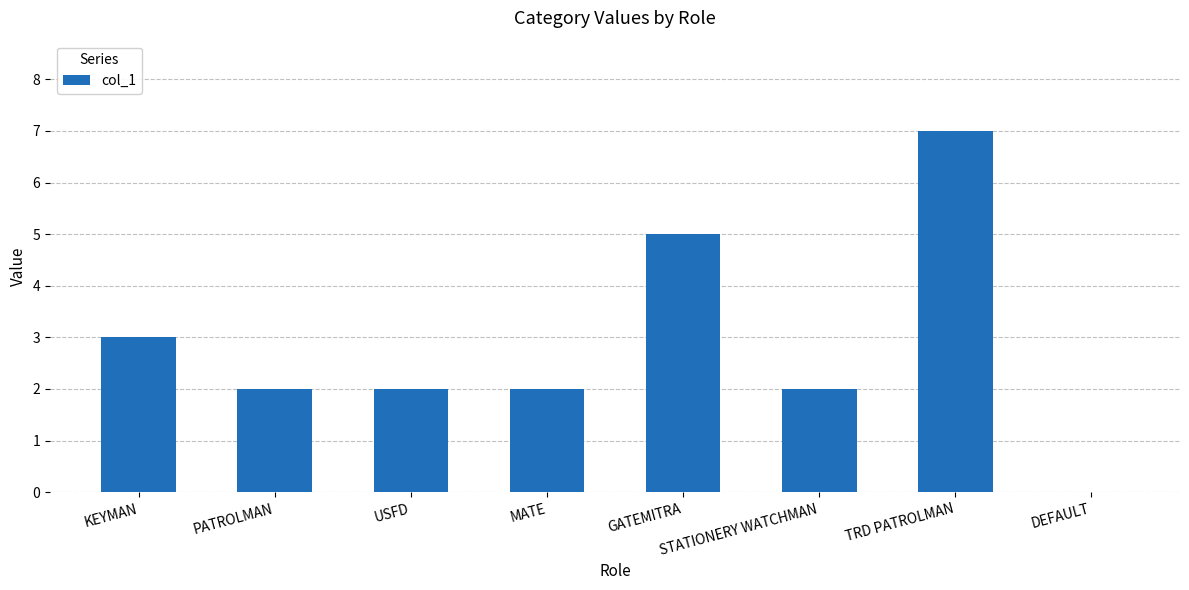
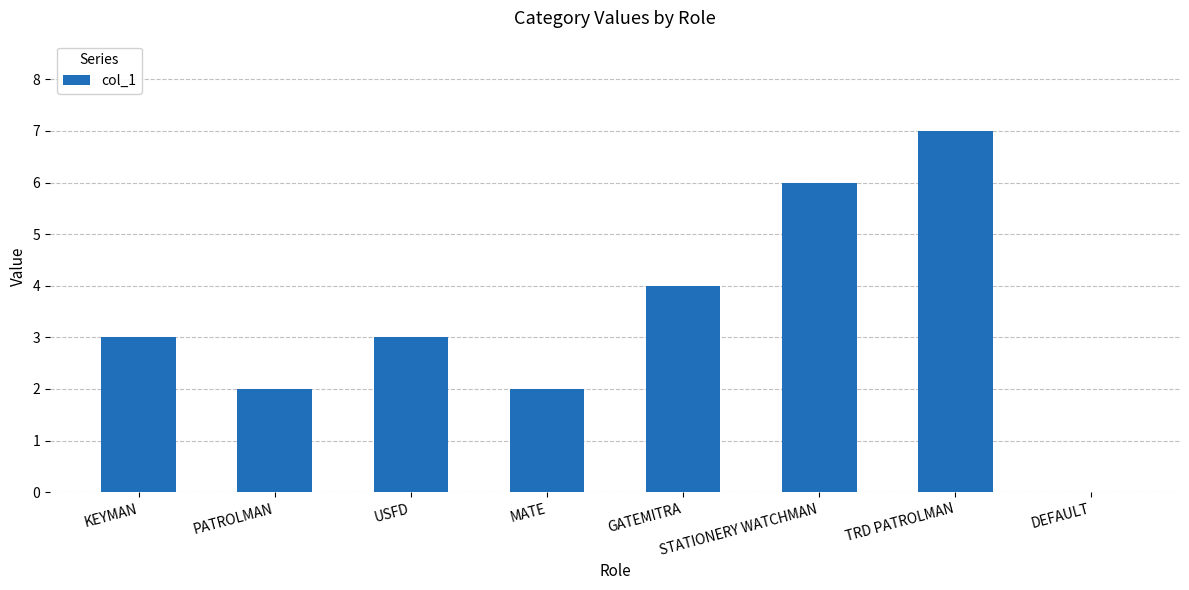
  {
    "KEYMAN": 3,
    "PATROLMAN": 2,
-   "USFD": 2,
+   "USFD": 3,
    "MATE": 2,
-   "GATEMITRA": 5,
-   "STATIONERY WATCHMAN": 2,
+   "GATEMITRA": 4,
+   "STATIONERY WATCHMAN": 6,
    "TRD PATROLMAN": 7,
    "DEFAULT": 0
  }
